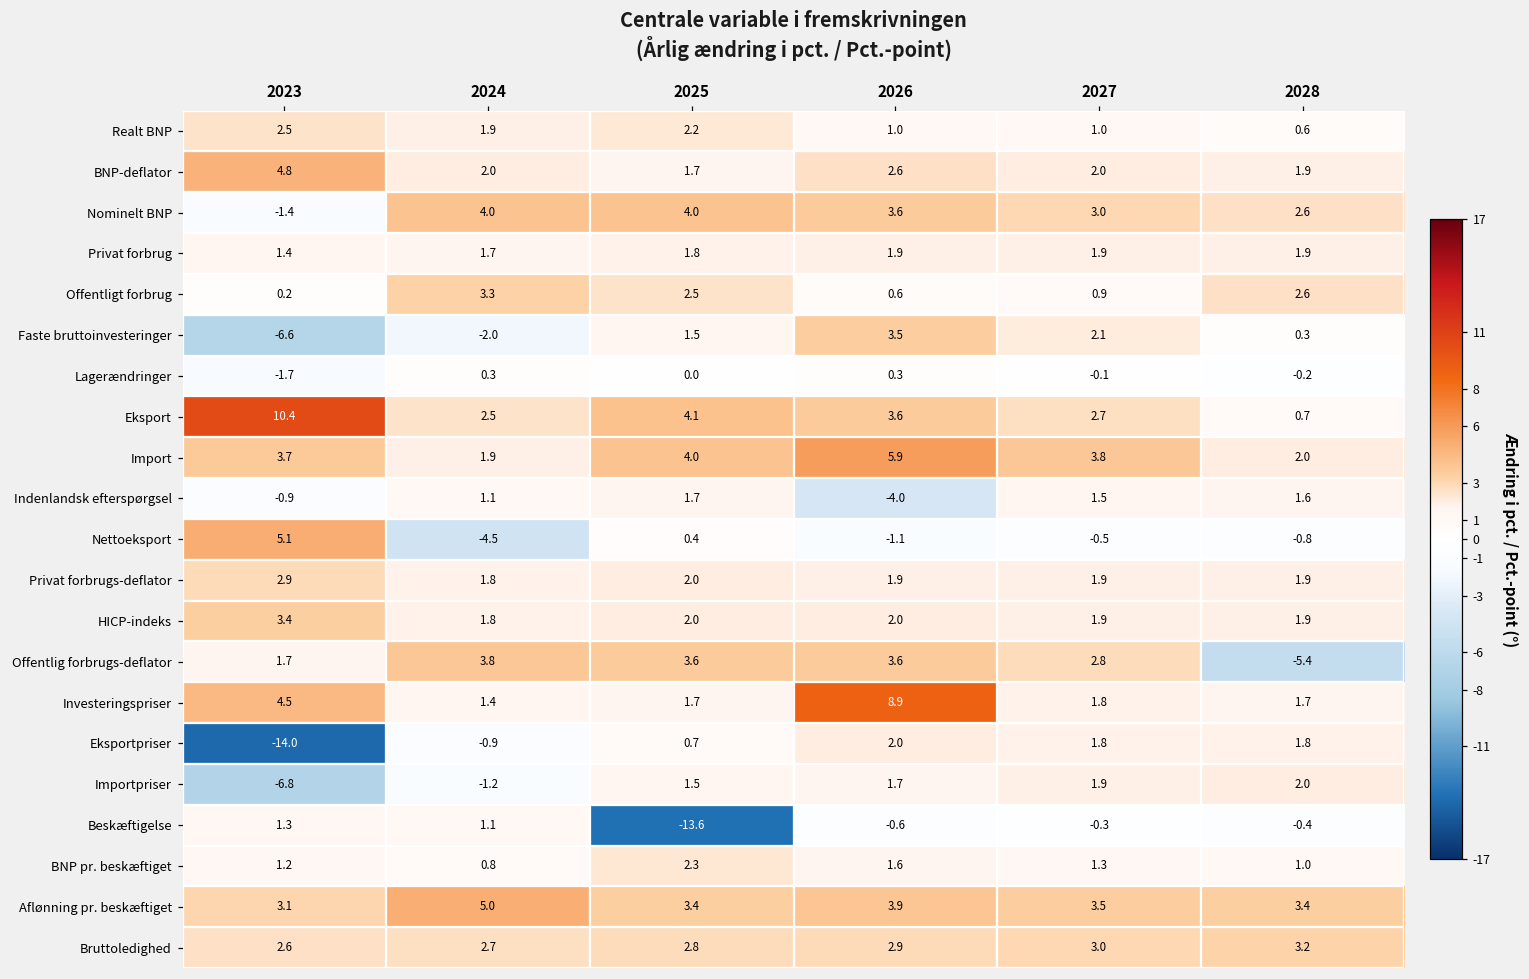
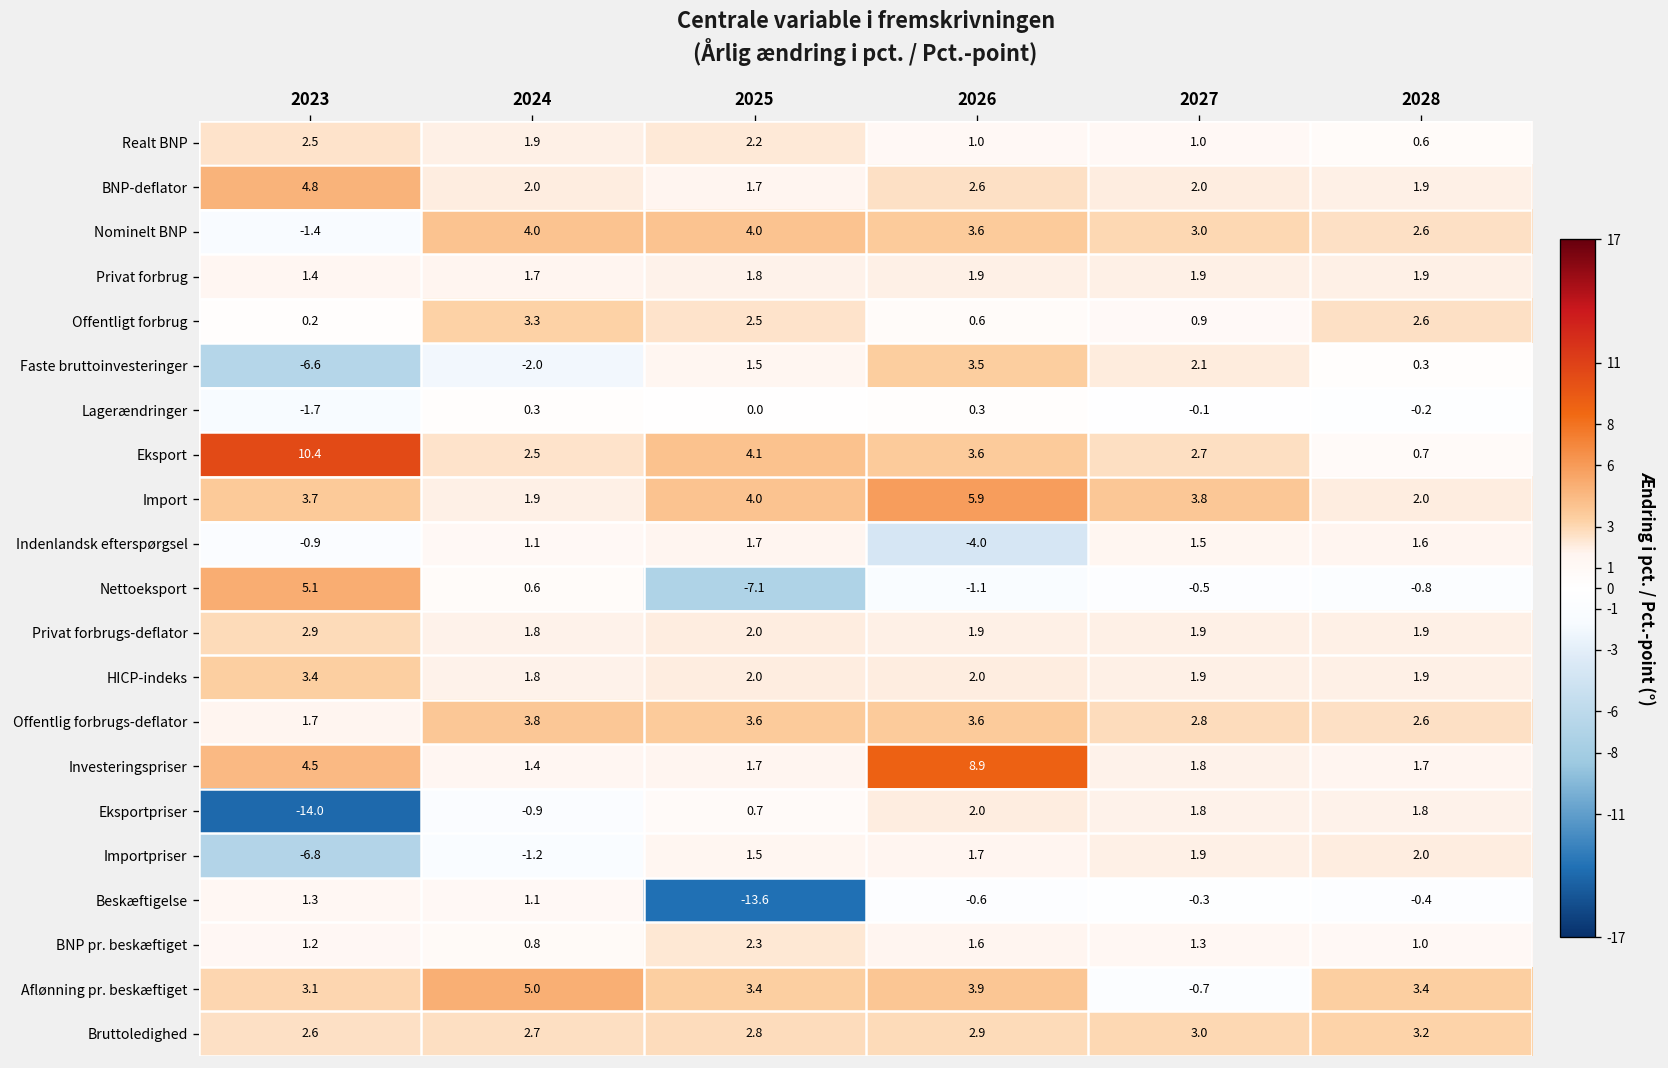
  {
    "Realt BNP": {
      "2023": 2.5,
      "2024": 1.9,
      "2025": 2.2,
      "2026": 1.0,
      "2027": 1.0,
      "2028": 0.6
    },
    "BNP-deflator": {
      "2023": 4.8,
      "2024": 2.0,
      "2025": 1.7,
      "2026": 2.6,
      "2027": 2.0,
      "2028": 1.9
    },
    "Nominelt BNP": {
      "2023": -1.4,
      "2024": 4.0,
      "2025": 4.0,
      "2026": 3.6,
      "2027": 3.0,
      "2028": 2.6
    },
    "Privat forbrug": {
      "2023": 1.4,
      "2024": 1.7,
      "2025": 1.8,
      "2026": 1.9,
      "2027": 1.9,
      "2028": 1.9
    },
    "Offentligt forbrug": {
      "2023": 0.2,
      "2024": 3.3,
      "2025": 2.5,
      "2026": 0.6,
      "2027": 0.9,
      "2028": 2.6
    },
    "Faste bruttoinvesteringer": {
      "2023": -6.6,
      "2024": -2.0,
      "2025": 1.5,
      "2026": 3.5,
      "2027": 2.1,
      "2028": 0.3
    },
    "Lagerændringer": {
      "2023": -1.7,
      "2024": 0.3,
      "2025": 0.0,
      "2026": 0.3,
      "2027": -0.1,
      "2028": -0.2
    },
    "Eksport": {
      "2023": 10.4,
      "2024": 2.5,
      "2025": 4.1,
      "2026": 3.6,
      "2027": 2.7,
      "2028": 0.7
    },
    "Import": {
      "2023": 3.7,
      "2024": 1.9,
      "2025": 4.0,
      "2026": 5.9,
      "2027": 3.8,
      "2028": 2.0
    },
    "Indenlandsk efterspørgsel": {
      "2023": -0.9,
      "2024": 1.1,
      "2025": 1.7,
      "2026": -4.0,
      "2027": 1.5,
      "2028": 1.6
    },
    "Nettoeksport": {
      "2023": 5.1,
-     "2024": -4.5,
-     "2025": 0.4,
+     "2024": 0.6,
+     "2025": -7.1,
      "2026": -1.1,
      "2027": -0.5,
      "2028": -0.8
    },
    "Privat forbrugs-deflator": {
      "2023": 2.9,
      "2024": 1.8,
      "2025": 2.0,
      "2026": 1.9,
      "2027": 1.9,
      "2028": 1.9
    },
    "HICP-indeks": {
      "2023": 3.4,
      "2024": 1.8,
      "2025": 2.0,
      "2026": 2.0,
      "2027": 1.9,
      "2028": 1.9
    },
    "Offentlig forbrugs-deflator": {
      "2023": 1.7,
      "2024": 3.8,
      "2025": 3.6,
      "2026": 3.6,
      "2027": 2.8,
-     "2028": -5.4
+     "2028": 2.6
    },
    "Investeringspriser": {
      "2023": 4.5,
      "2024": 1.4,
      "2025": 1.7,
      "2026": 8.9,
      "2027": 1.8,
      "2028": 1.7
    },
    "Eksportpriser": {
      "2023": -14.0,
      "2024": -0.9,
      "2025": 0.7,
      "2026": 2.0,
      "2027": 1.8,
      "2028": 1.8
    },
    "Importpriser": {
      "2023": -6.8,
      "2024": -1.2,
      "2025": 1.5,
      "2026": 1.7,
      "2027": 1.9,
      "2028": 2.0
    },
    "Beskæftigelse": {
      "2023": 1.3,
      "2024": 1.1,
      "2025": -13.6,
      "2026": -0.6,
      "2027": -0.3,
      "2028": -0.4
    },
    "BNP pr. beskæftiget": {
      "2023": 1.2,
      "2024": 0.8,
      "2025": 2.3,
      "2026": 1.6,
      "2027": 1.3,
      "2028": 1.0
    },
    "Aflønning pr. beskæftiget": {
      "2023": 3.1,
      "2024": 5.0,
      "2025": 3.4,
      "2026": 3.9,
-     "2027": 3.5,
+     "2027": -0.7,
      "2028": 3.4
    },
    "Bruttoledighed": {
      "2023": 2.6,
      "2024": 2.7,
      "2025": 2.8,
      "2026": 2.9,
      "2027": 3.0,
      "2028": 3.2
    }
  }
